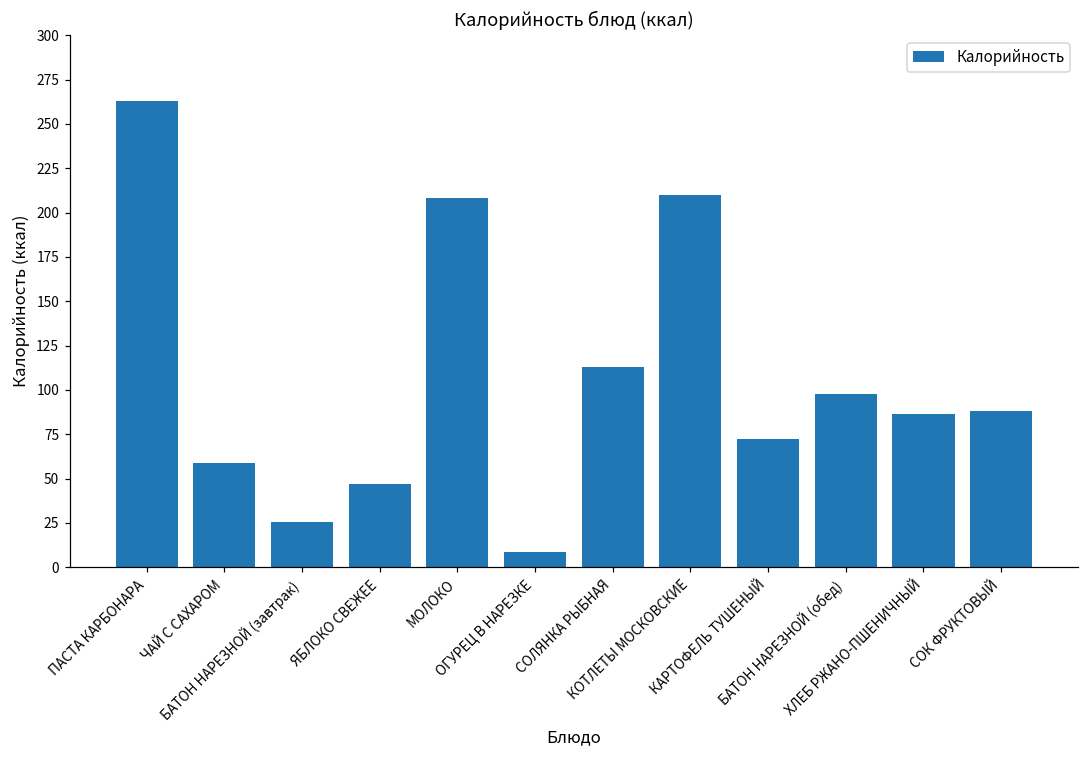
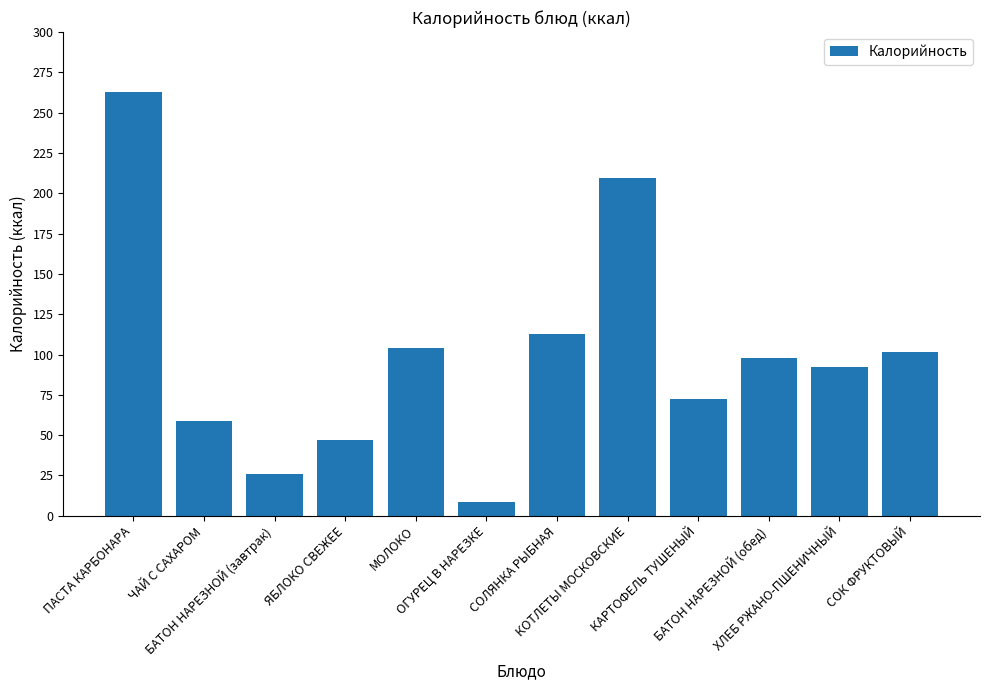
  {
    "ПАСТА КАРБОНАРА": 263,
    "ЧАЙ С САХАРОМ": 59,
    "БАТОН НАРЕЗНОЙ (завтрак)": 26,
    "ЯБЛОКО СВЕЖЕЕ": 47,
-   "МОЛОКО": 208,
+   "МОЛОКО": 104,
    "ОГУРЕЦ В НАРЕЗКЕ": 9,
    "СОЛЯНКА РЫБНАЯ": 113,
    "КОТЛЕТЫ МОСКОВСКИЕ": 210,
    "КАРТОФЕЛЬ ТУШЕНЫЙ": 72,
    "БАТОН НАРЕЗНОЙ (обед)": 98,
-   "ХЛЕБ РЖАНО-ПШЕНИЧНЫЙ": 86,
-   "СОК ФРУКТОВЫЙ": 88
+   "ХЛЕБ РЖАНО-ПШЕНИЧНЫЙ": 92,
+   "СОК ФРУКТОВЫЙ": 102
  }
